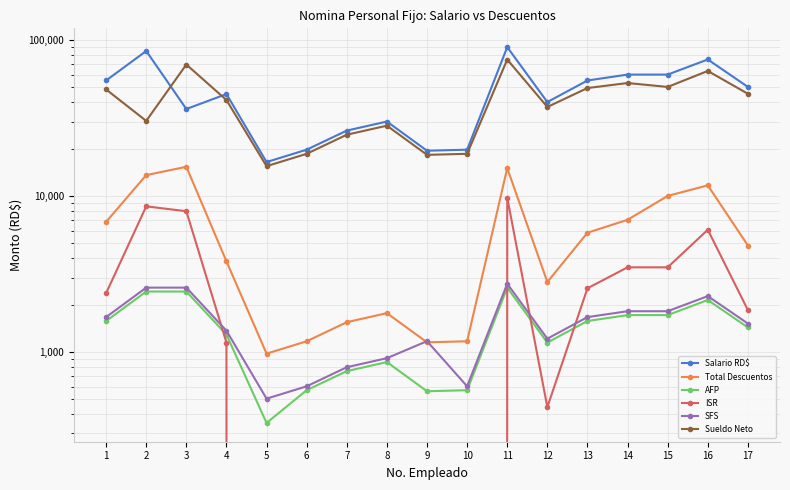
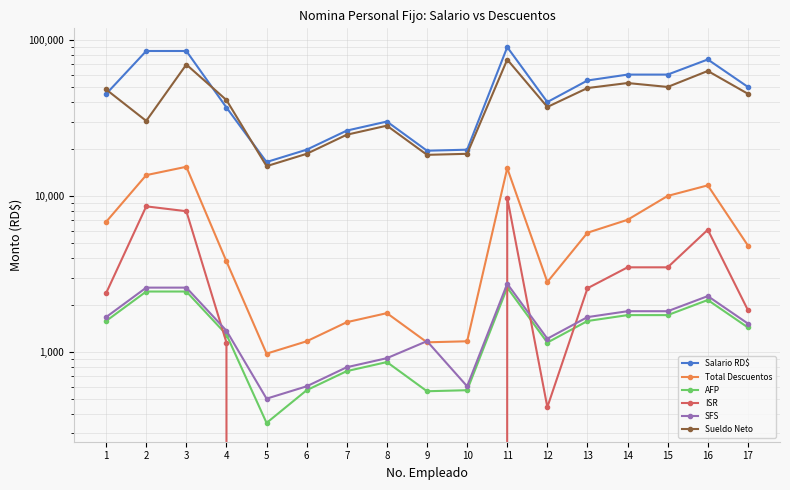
  {
    "Salario RD$": {
-     "1": "55,000",
+     "1": "45,000",
      "2": "90,000",
-     "3": "36,000",
-     "4": "45,000",
+     "3": "90,000",
+     "4": "37,000",
      "5": "17,000",
      "6": "20,000",
      "7": "26,000",
      "8": "30,000",
      "9": "20,000",
      "10": "20,000",
      "11": "90,000",
      "12": "40,000",
      "13": "55,000",
      "14": "60,000",
      "15": "60,000",
      "16": "80,000",
      "17": "50,000"
    },
    "AFP": {
      "1": "1,600",
      "2": "2,400",
      "3": "2,400",
      "4": "1,300",
      "5": "350",
      "6": "570",
      "7": "800",
      "8": "900",
      "9": "560",
      "10": "570",
      "11": "2,600",
      "12": "1,100",
      "13": "1,600",
      "14": "1,700",
      "15": "1,700",
      "16": "2,200",
      "17": "1,400"
    },
    "SFS": {
      "1": "1,700",
      "2": "2,600",
      "3": "2,600",
      "4": "1,400",
      "5": "500",
      "6": "600",
      "7": "800",
      "8": "900",
      "10": "600",
      "11": "2,700",
      "12": "1,200",
      "13": "1,700",
      "14": "1,800",
      "15": "1,800",
      "16": "2,300",
      "17": "1,500"
    },
    "Sueldo Neto": {
      "1": "48,000",
      "2": "30,000",
      "3": "70,000",
      "4": "41,000",
      "5": "16,000",
      "6": "19,000",
      "7": "25,000",
      "8": "28,000",
      "9": "18,000",
      "10": "19,000",
      "11": "70,000",
      "12": "37,000",
      "13": "49,000",
      "14": "53,000",
      "15": "50,000",
      "16": "63,000",
      "17": "45,000"
    }
  }
